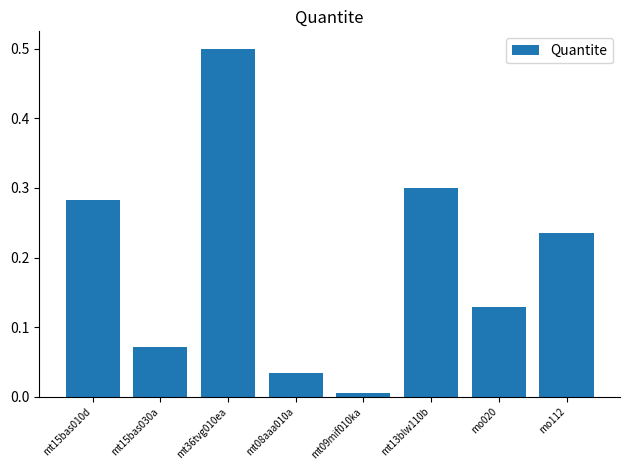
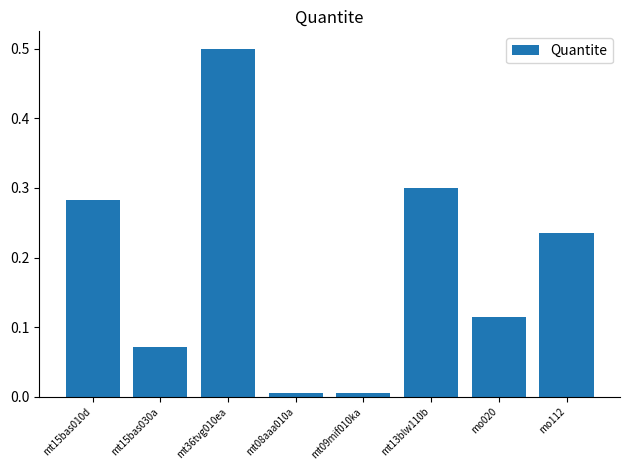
  {
    "mt15bas010d": 0.28,
    "mt15bas030a": 0.07,
    "mt36tvg010ea": 0.50,
-   "mt08aaa010a": 0.03,
+   "mt08aaa010a": 0.01,
    "mt09mif010ka": 0.01,
    "mt13blw110b": 0.30,
-   "mo020": 0.13,
+   "mo020": 0.12,
    "mo112": 0.24
  }
